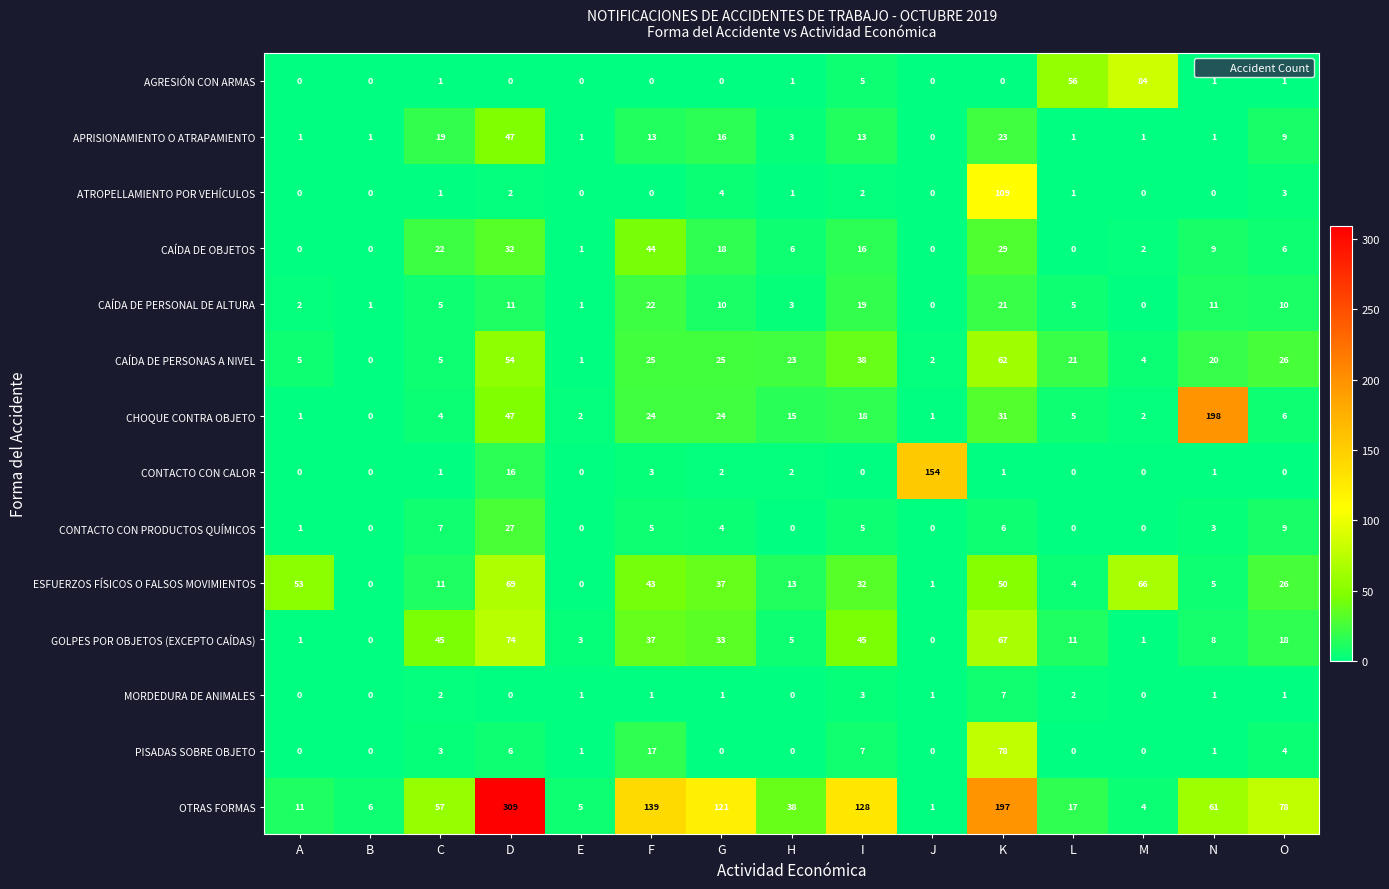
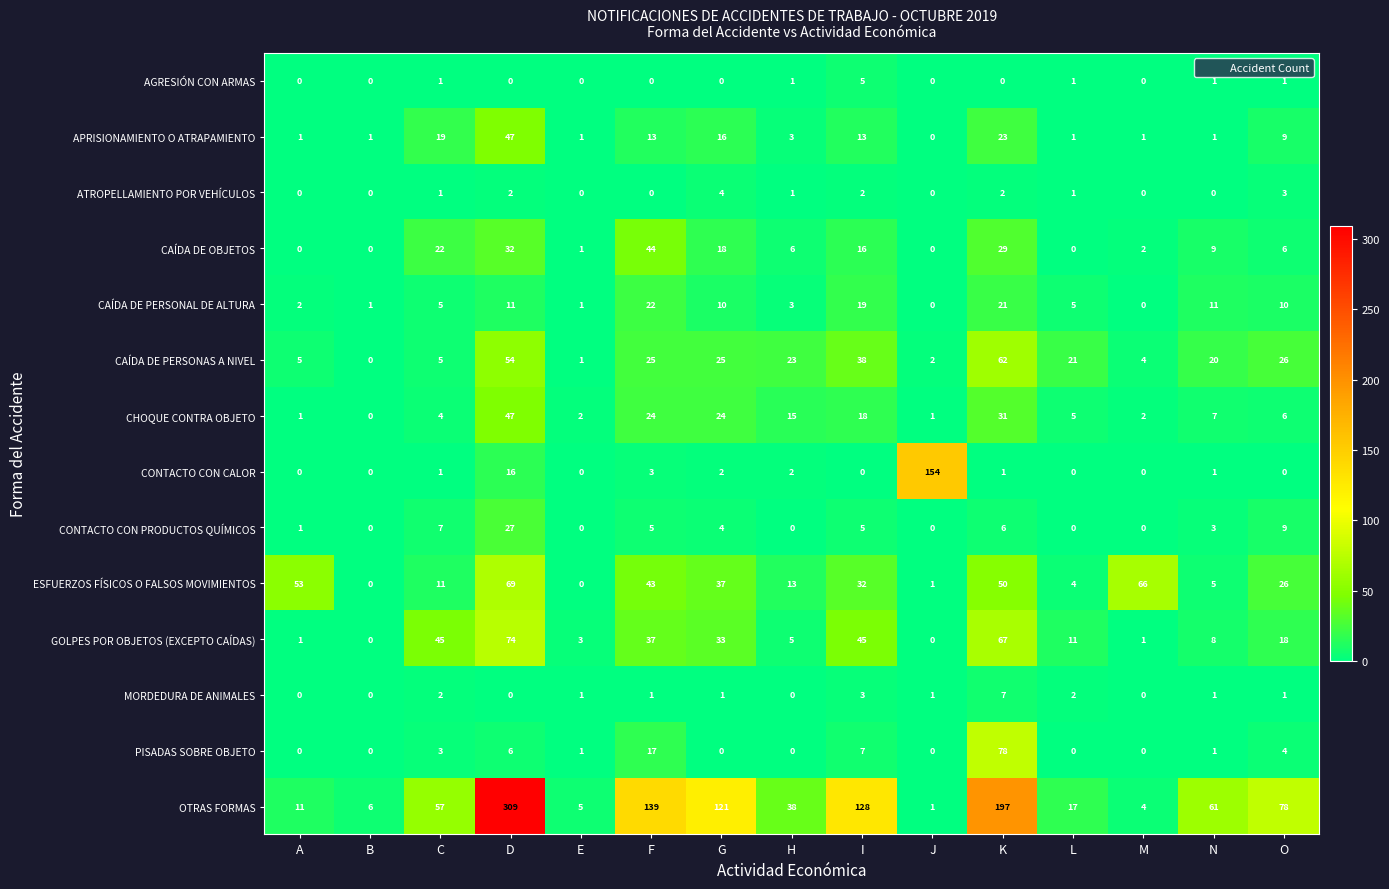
  {
    "AGRESIÓN CON ARMAS": {
      "A": 0,
      "B": 0,
      "C": 1,
      "D": 0,
      "E": 0,
      "F": 0,
      "G": 0,
      "H": 1,
      "I": 5,
      "J": 0,
      "K": 0,
-     "L": 56,
-     "M": 84
+     "L": 1,
+     "M": 0
    },
    "ATROPELLAMIENTO POR VEHÍCULOS": {
      "A": 0,
      "B": 0,
      "C": 1,
      "D": 2,
      "E": 0,
      "F": 0,
      "G": 4,
      "H": 1,
      "I": 2,
      "J": 0,
-     "K": 109,
+     "K": 2,
      "L": 1,
      "M": 0,
      "N": 0,
      "O": 3
    },
    "CHOQUE CONTRA OBJETO": {
      "A": 1,
      "B": 0,
      "C": 4,
      "D": 47,
      "E": 2,
      "F": 24,
      "G": 24,
      "H": 15,
      "I": 18,
      "J": 1,
      "K": 31,
      "L": 5,
      "M": 2,
-     "N": 198,
+     "N": 7,
      "O": 6
    }
  }
